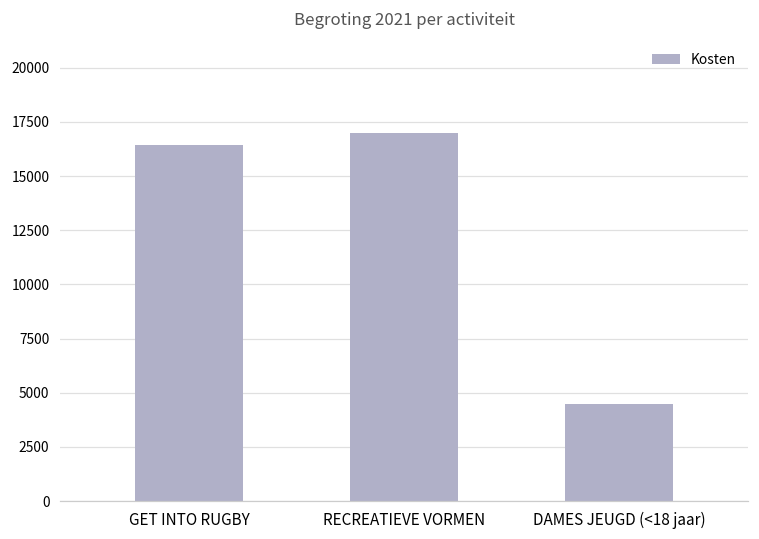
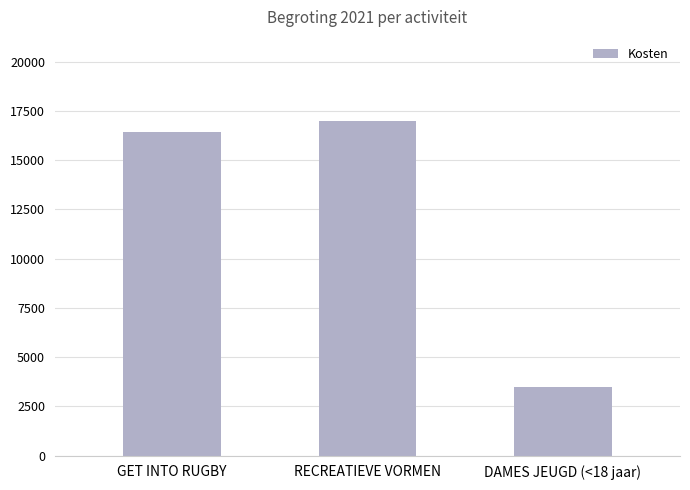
  {
    "GET INTO RUGBY": 16400,
    "RECREATIEVE VORMEN": 17000,
-   "DAMES JEUGD (<18 jaar)": 4500
+   "DAMES JEUGD (<18 jaar)": 3500
  }
